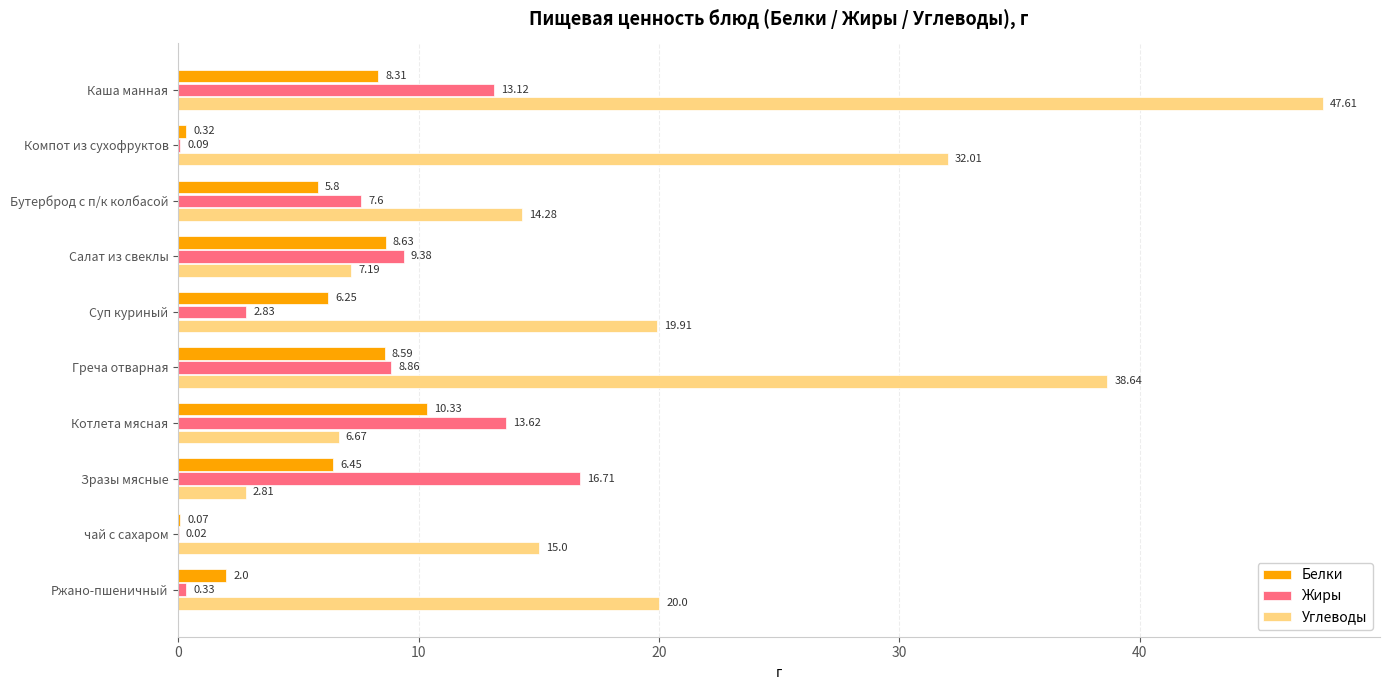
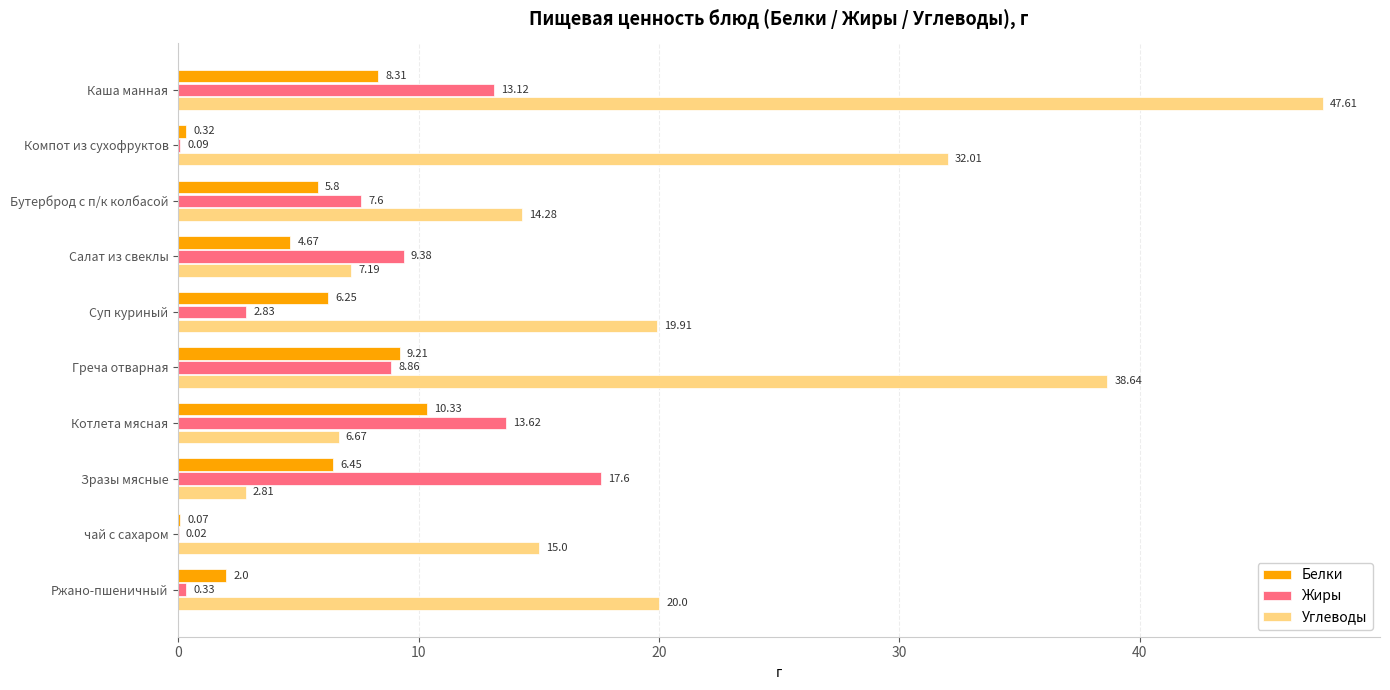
  {
    "Белки": {
      "Каша манная": 8.31,
      "Компот из сухофруктов": 0.32,
      "Бутерброд с п/к колбасой": 5.8,
-     "Салат из свеклы": 8.63,
+     "Салат из свеклы": 4.67,
      "Суп куриный": 6.25,
-     "Греча отварная": 8.59,
+     "Греча отварная": 9.21,
      "Котлета мясная": 10.33,
      "Зразы мясные": 6.45,
      "чай с сахаром": 0.07,
      "Ржано-пшеничный": 2.0
    },
    "Жиры": {
      "Каша манная": 13.12,
      "Компот из сухофруктов": 0.09,
      "Бутерброд с п/к колбасой": 7.6,
      "Салат из свеклы": 9.38,
      "Суп куриный": 2.83,
      "Греча отварная": 8.86,
      "Котлета мясная": 13.62,
-     "Зразы мясные": 16.71,
+     "Зразы мясные": 17.6,
      "чай с сахаром": 0.02,
      "Ржано-пшеничный": 0.33
    },
    "Углеводы": {
      "Каша манная": 47.61,
      "Компот из сухофруктов": 32.01,
      "Бутерброд с п/к колбасой": 14.28,
      "Салат из свеклы": 7.19,
      "Суп куриный": 19.91,
      "Греча отварная": 38.64,
      "Котлета мясная": 6.67,
      "Зразы мясные": 2.81,
      "чай с сахаром": 15.0,
      "Ржано-пшеничный": 20.0
    }
  }
